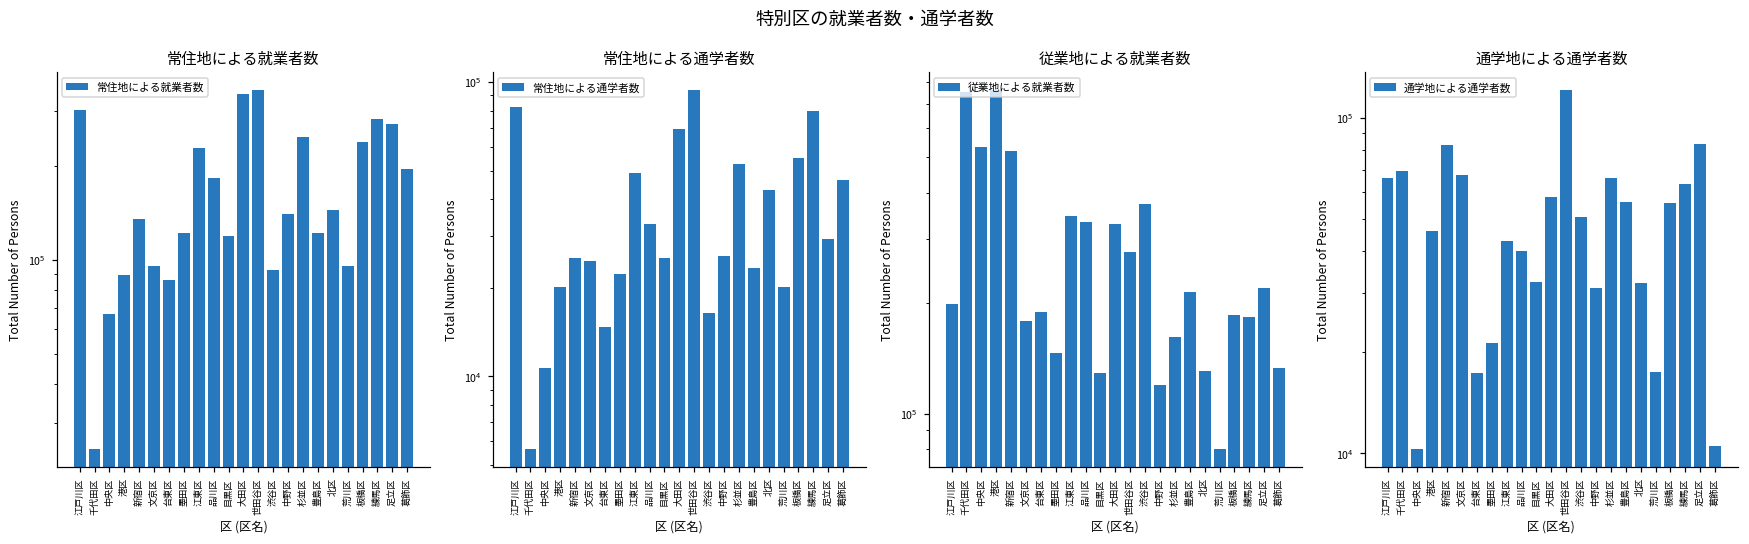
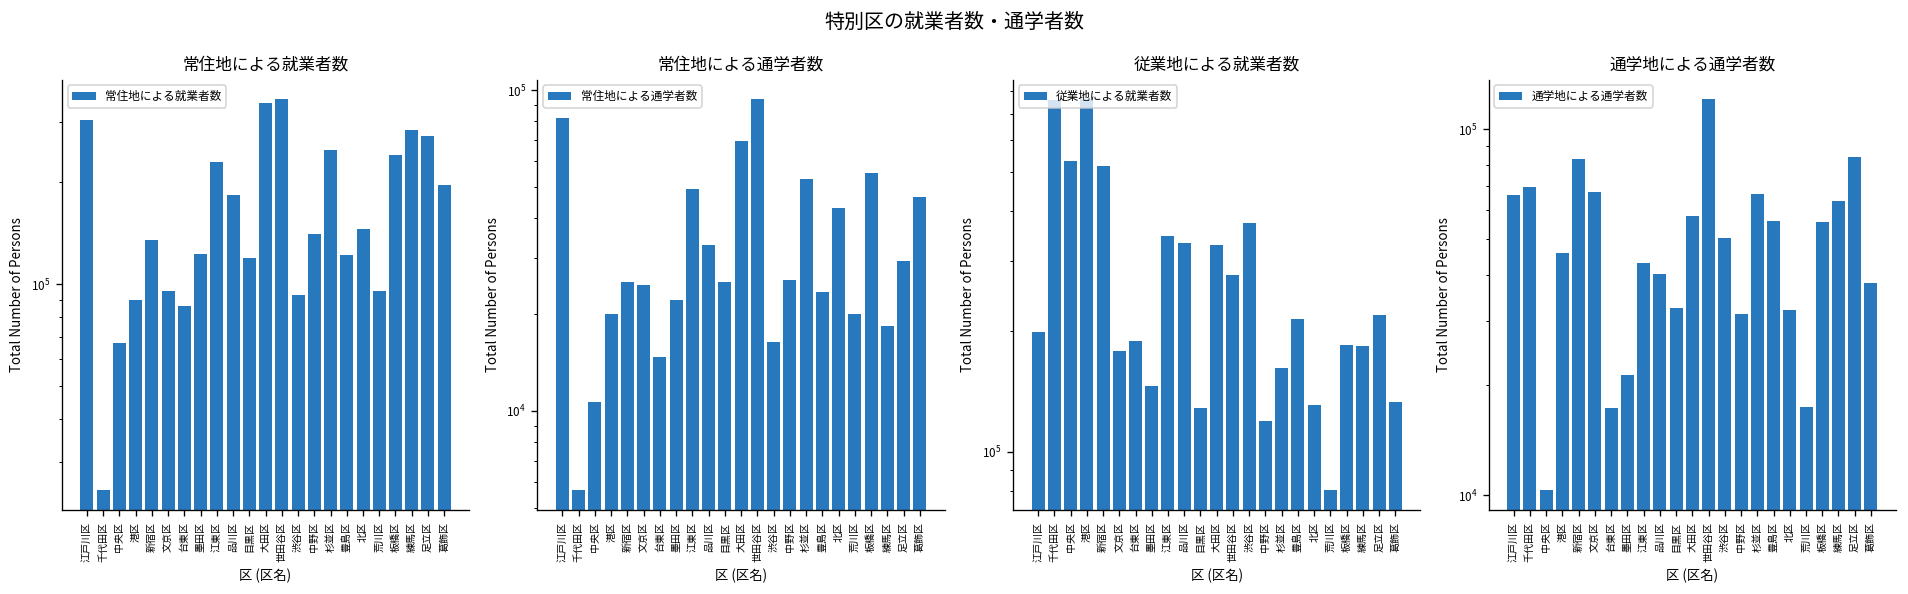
  {
    "常住地による通学者数": {
      "江戸川区": 82000,
      "千代田区": 5700,
      "中央区": 10700,
      "港区": 20000,
      "新宿区": 25000,
      "文京区": 25000,
      "台東区": 15000,
      "墨田区": 22000,
      "江東区": 49000,
      "品川区": 33000,
      "目黒区": 25000,
      "大田区": 69000,
      "世田谷区": 94000,
      "渋谷区": 16000,
      "中野区": 26000,
      "杉並区": 53000,
      "豊島区": 23000,
      "北区": 43000,
      "荒川区": 20000,
      "板橋区": 55000,
-     "練馬区": 80000,
+     "練馬区": 18000,
      "足立区": 29000,
      "葛飾区": 46000
    },
    "通学地による通学者数": {
      "江戸川区": 66000,
      "千代田区": 69000,
      "中央区": 10300,
      "港区": 46000,
      "新宿区": 83000,
      "文京区": 67000,
      "台東区": 17000,
      "墨田区": 21000,
      "江東区": 43000,
      "品川区": 40000,
      "目黒区": 32000,
      "大田区": 58000,
      "世田谷区": 121000,
      "渋谷区": 51000,
      "中野区": 31000,
      "杉並区": 66000,
      "豊島区": 56000,
      "北区": 32000,
      "荒川区": 17000,
      "板橋区": 56000,
      "練馬区": 64000,
      "足立区": 84000,
-     "葛飾区": 10500
+     "葛飾区": 38000
    }
  }
